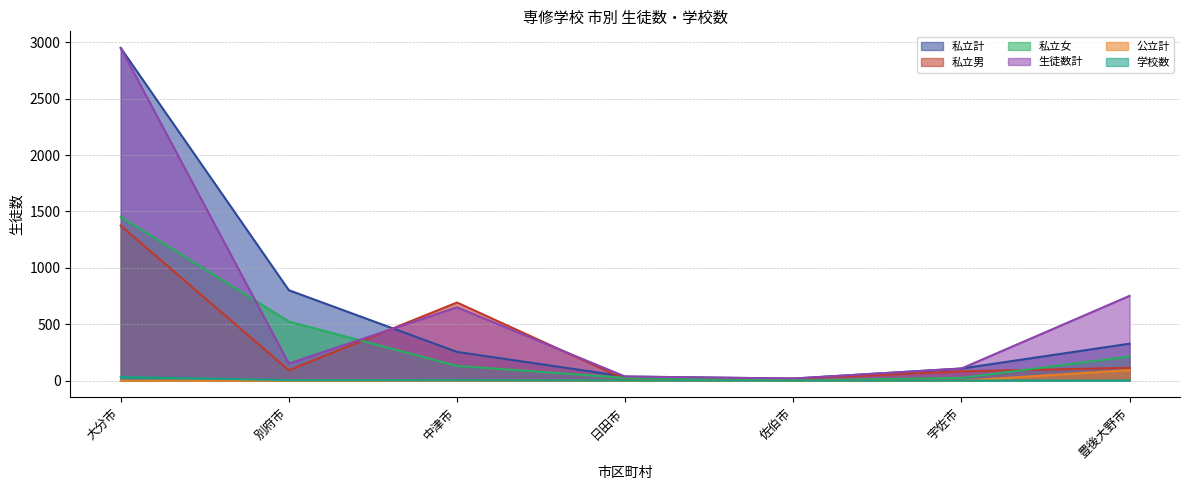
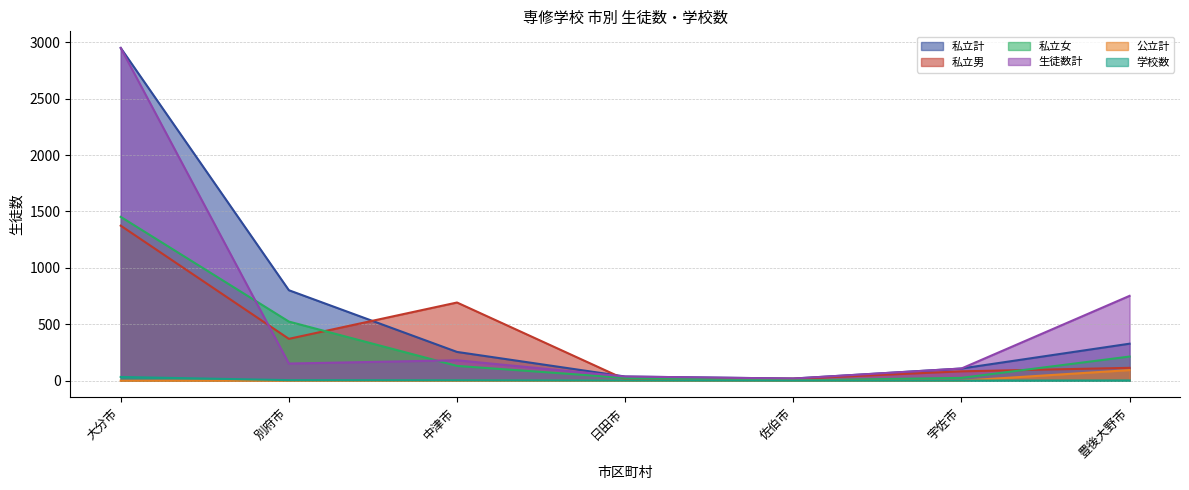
  {
    "私立計": {
      "別府市": 800,
      "中津市": 260,
      "豊後大野市": 330
    },
    "私立男": {
      "大分市": 1370,
-     "別府市": 90,
+     "別府市": 370,
      "中津市": 690,
      "宇佐市": 80
    },
    "生徒数計": {
      "別府市": 150,
-     "中津市": 650,
+     "中津市": 180,
      "豊後大野市": 750
    },
    "公立計": {
      "大分市": 0
    }
  }
